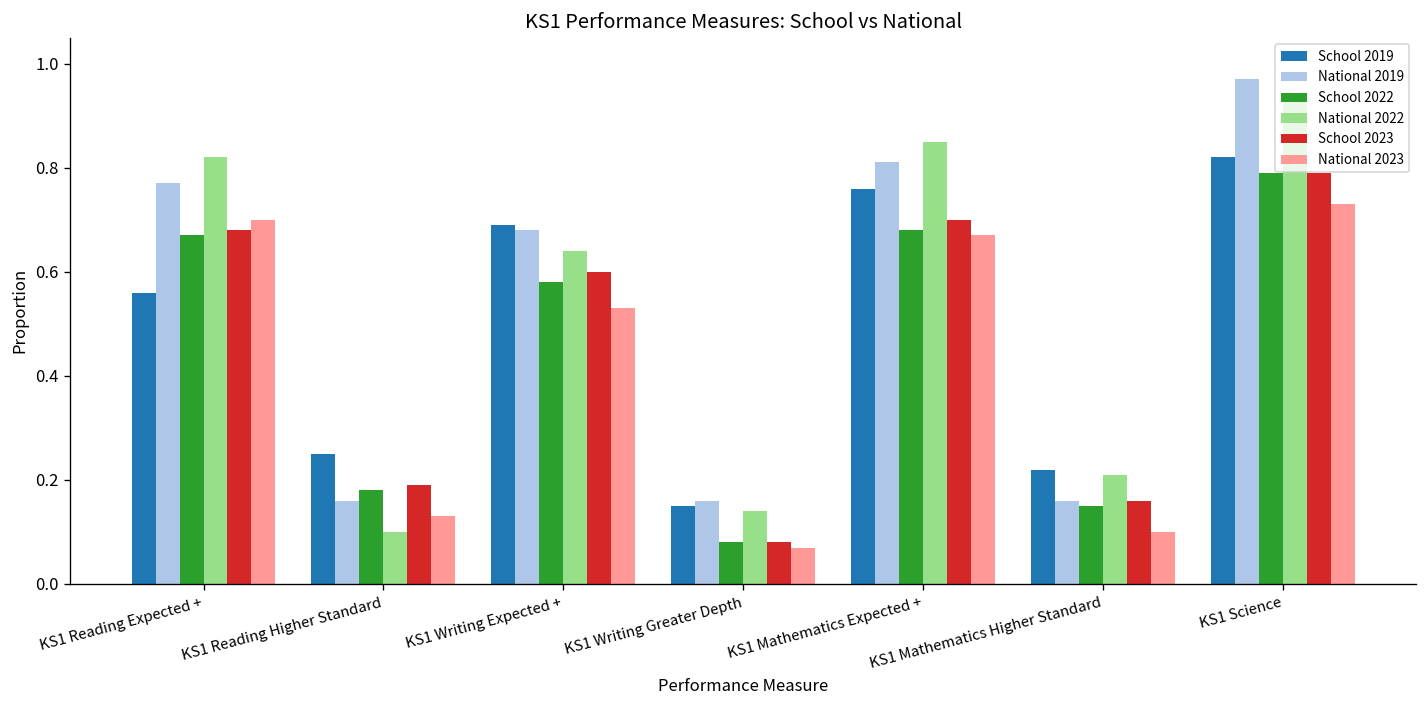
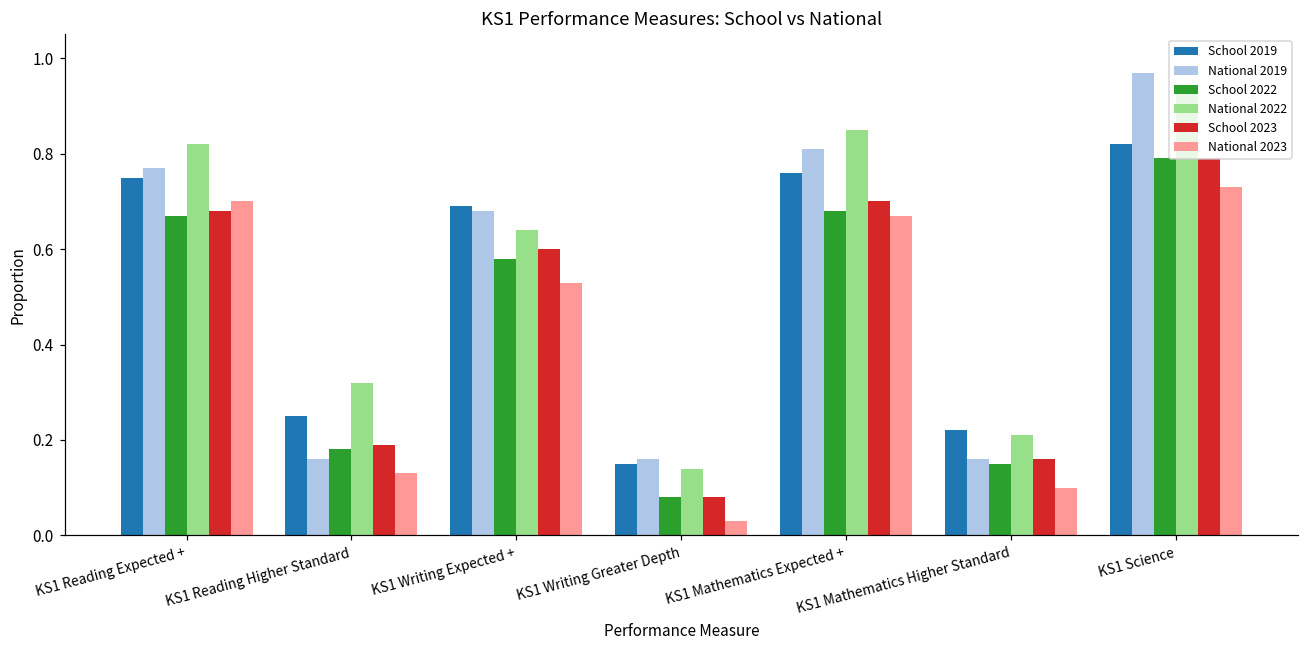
  {
    "School 2019": {
-     "KS1 Reading Expected +": 0.56,
+     "KS1 Reading Expected +": 0.75,
      "KS1 Reading Higher Standard": 0.25,
      "KS1 Writing Expected +": 0.69,
      "KS1 Writing Greater Depth": 0.15,
      "KS1 Mathematics Expected +": 0.76,
      "KS1 Mathematics Higher Standard": 0.22,
      "KS1 Science": 0.82
    },
    "National 2019": {
      "KS1 Reading Expected +": 0.77,
      "KS1 Reading Higher Standard": 0.16,
      "KS1 Writing Expected +": 0.68,
      "KS1 Writing Greater Depth": 0.16,
      "KS1 Mathematics Expected +": 0.81,
      "KS1 Mathematics Higher Standard": 0.16,
      "KS1 Science": 0.97
    },
    "School 2022": {
      "KS1 Reading Expected +": 0.67,
      "KS1 Reading Higher Standard": 0.18,
      "KS1 Writing Expected +": 0.58,
      "KS1 Writing Greater Depth": 0.08,
      "KS1 Mathematics Expected +": 0.68,
      "KS1 Mathematics Higher Standard": 0.15,
      "KS1 Science": 0.79
    },
    "National 2022": {
      "KS1 Reading Expected +": 0.82,
-     "KS1 Reading Higher Standard": 0.10,
+     "KS1 Reading Higher Standard": 0.32,
      "KS1 Writing Expected +": 0.64,
      "KS1 Writing Greater Depth": 0.14,
      "KS1 Mathematics Expected +": 0.85,
      "KS1 Mathematics Higher Standard": 0.21
    },
    "School 2023": {
      "KS1 Reading Expected +": 0.68,
      "KS1 Reading Higher Standard": 0.19,
      "KS1 Writing Expected +": 0.60,
      "KS1 Writing Greater Depth": 0.08,
      "KS1 Mathematics Expected +": 0.70,
      "KS1 Mathematics Higher Standard": 0.16,
      "KS1 Science": 0.79
    },
    "National 2023": {
      "KS1 Reading Expected +": 0.70,
      "KS1 Reading Higher Standard": 0.13,
      "KS1 Writing Expected +": 0.53,
-     "KS1 Writing Greater Depth": 0.07,
+     "KS1 Writing Greater Depth": 0.03,
      "KS1 Mathematics Expected +": 0.67,
      "KS1 Mathematics Higher Standard": 0.10,
      "KS1 Science": 0.73
    }
  }
